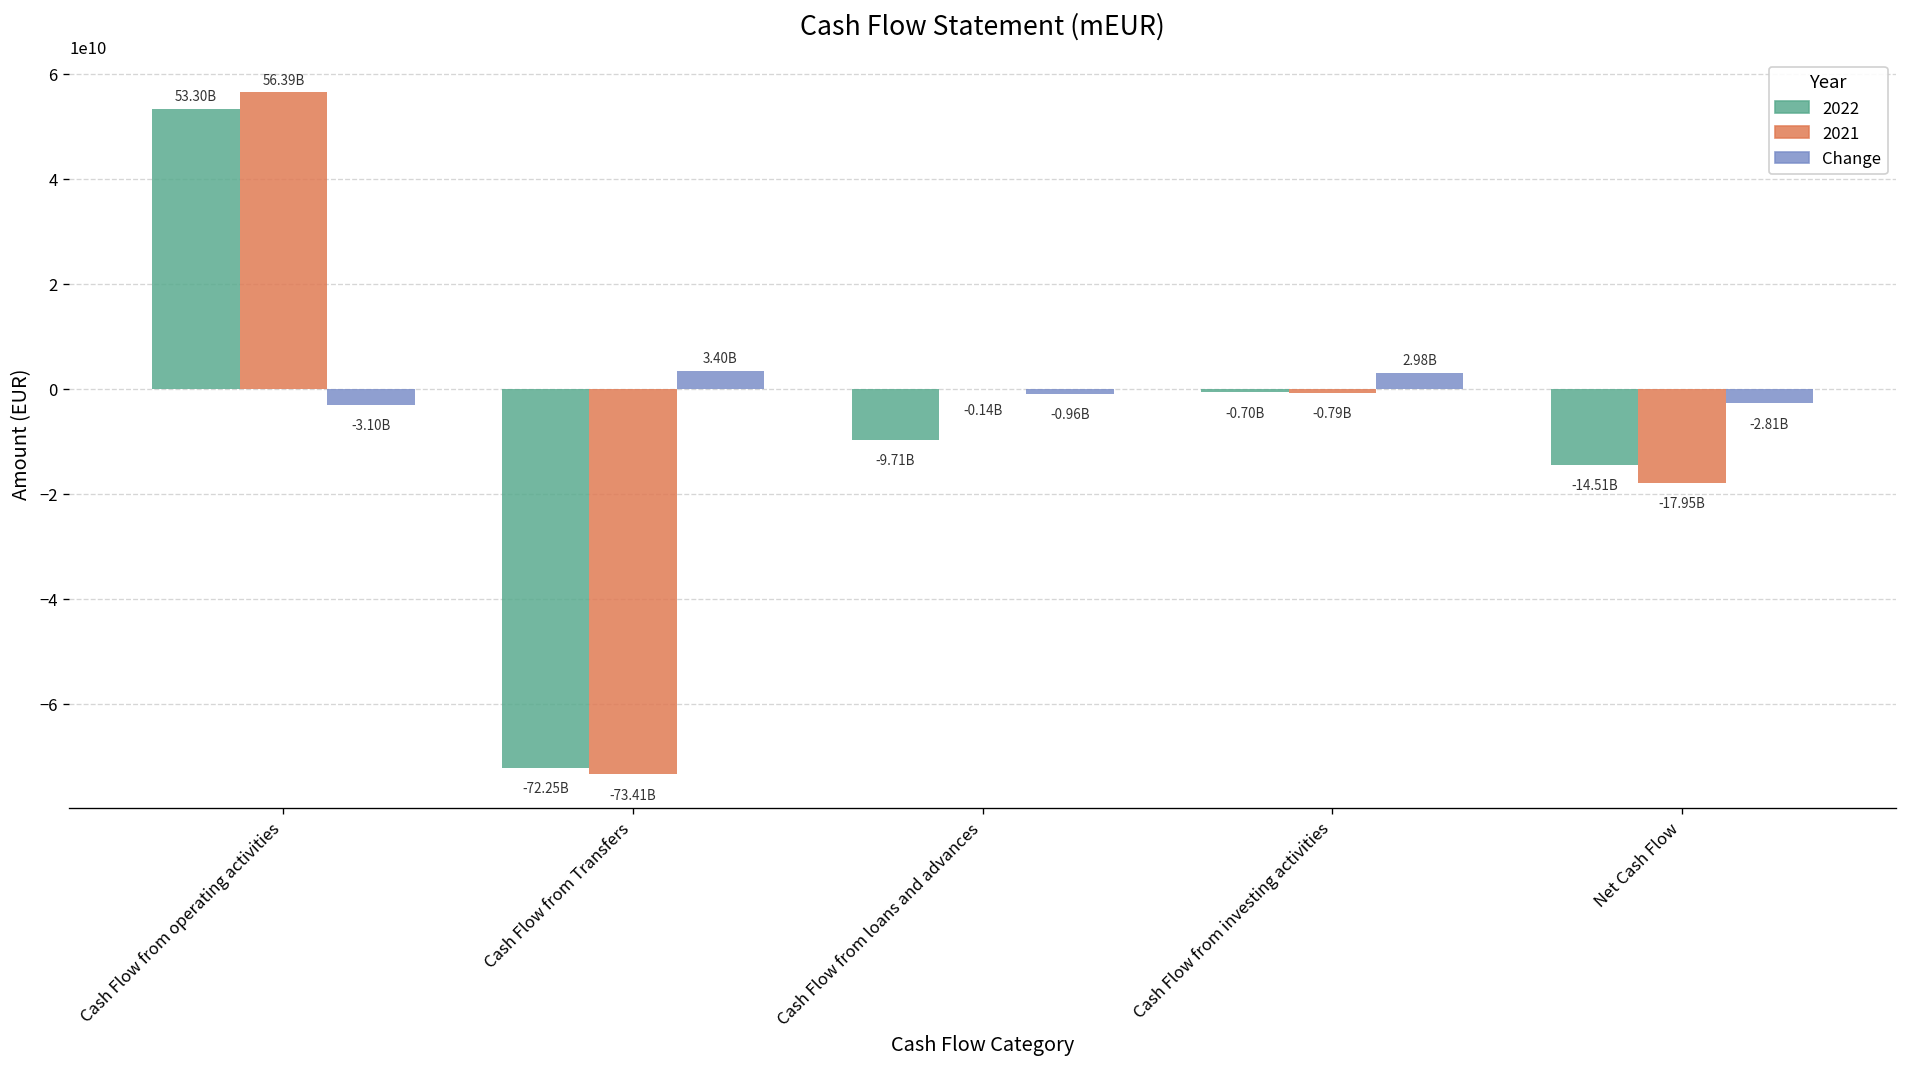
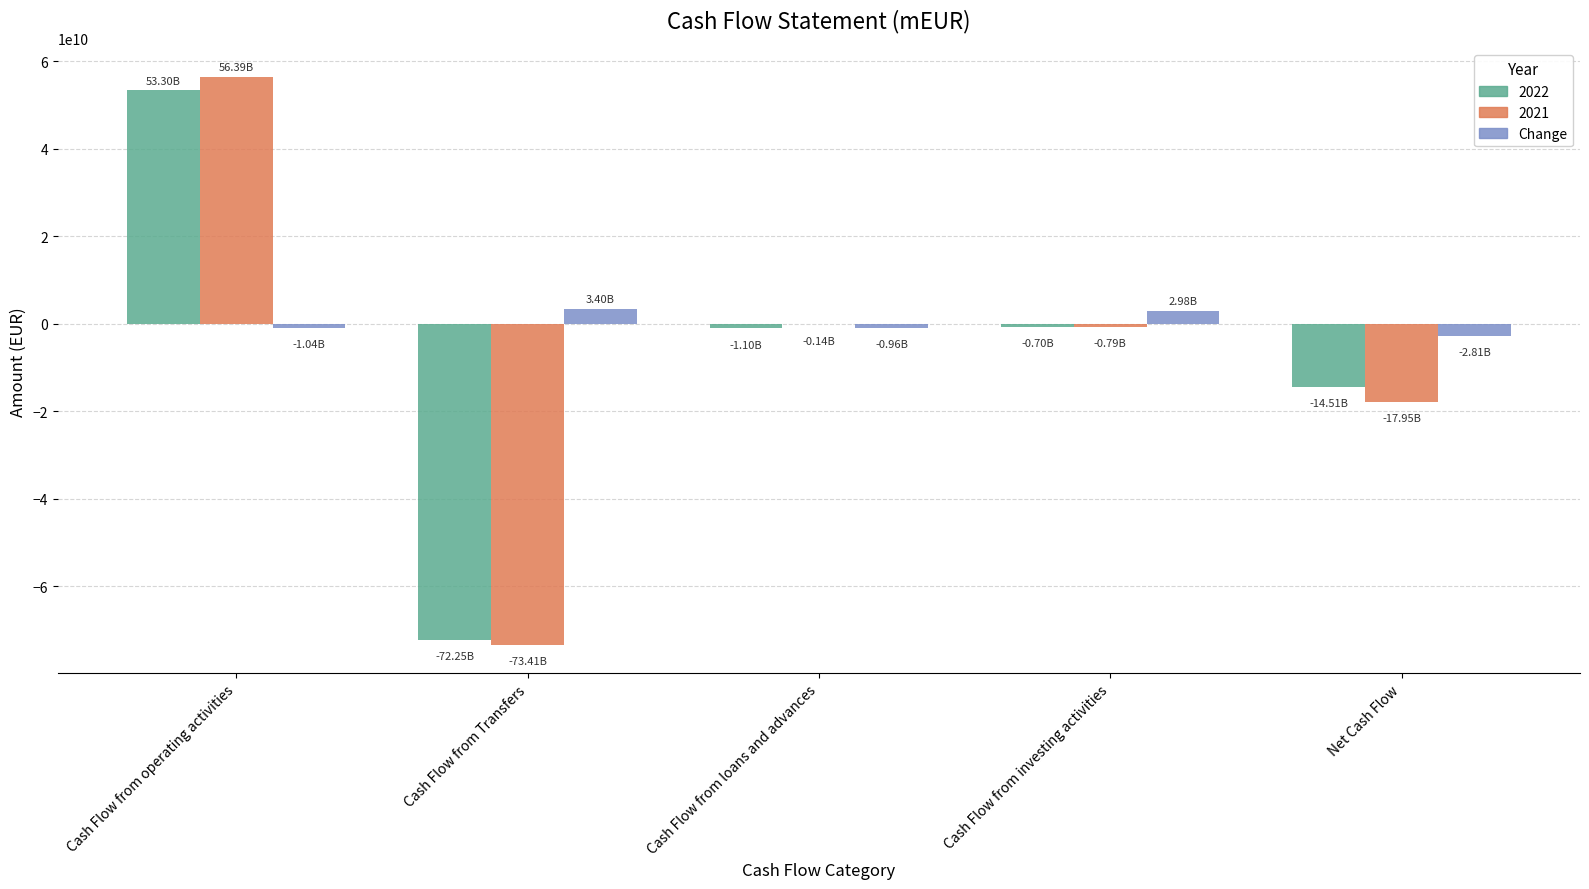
  {
    "2022": {
      "Cash Flow from operating activities": "53.30B",
      "Cash Flow from Transfers": "-72.25B",
-     "Cash Flow from loans and advances": "-9.71B",
+     "Cash Flow from loans and advances": "-1.10B",
      "Cash Flow from investing activities": "-0.70B",
      "Net Cash Flow": "-14.51B"
    },
    "2021": {
      "Cash Flow from operating activities": "56.39B",
      "Cash Flow from Transfers": "-73.41B",
      "Cash Flow from loans and advances": "-0.14B",
      "Cash Flow from investing activities": "-0.79B",
      "Net Cash Flow": "-17.95B"
    },
    "Change": {
-     "Cash Flow from operating activities": "-3.10B",
+     "Cash Flow from operating activities": "-1.04B",
      "Cash Flow from Transfers": "3.40B",
      "Cash Flow from loans and advances": "-0.96B",
      "Cash Flow from investing activities": "2.98B",
      "Net Cash Flow": "-2.81B"
    }
  }
